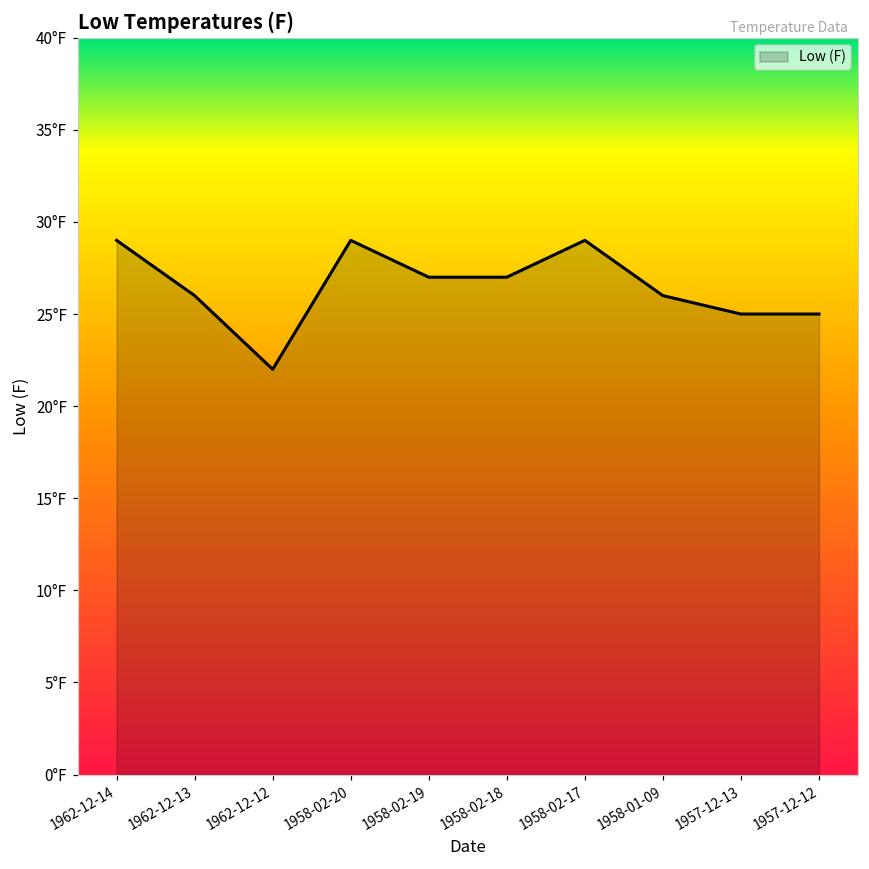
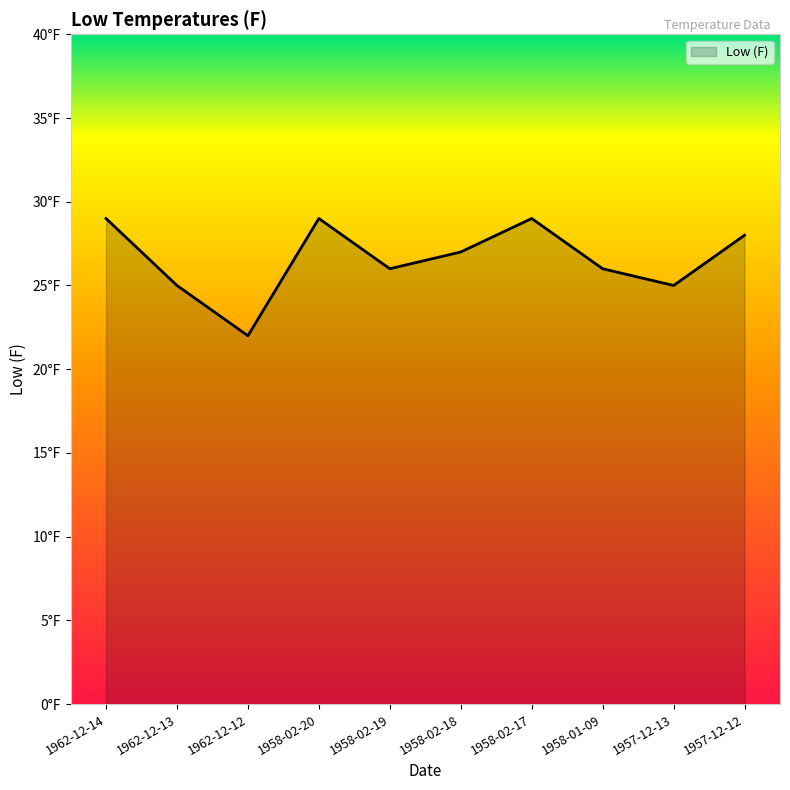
  {
    "1962-12-14": "29°F",
-   "1962-12-13": "26°F",
+   "1962-12-13": "25°F",
    "1962-12-12": "22°F",
    "1958-02-20": "29°F",
-   "1958-02-19": "27°F",
+   "1958-02-19": "26°F",
    "1958-02-18": "27°F",
    "1958-02-17": "29°F",
    "1958-01-09": "26°F",
    "1957-12-13": "25°F",
-   "1957-12-12": "25°F"
+   "1957-12-12": "28°F"
  }
